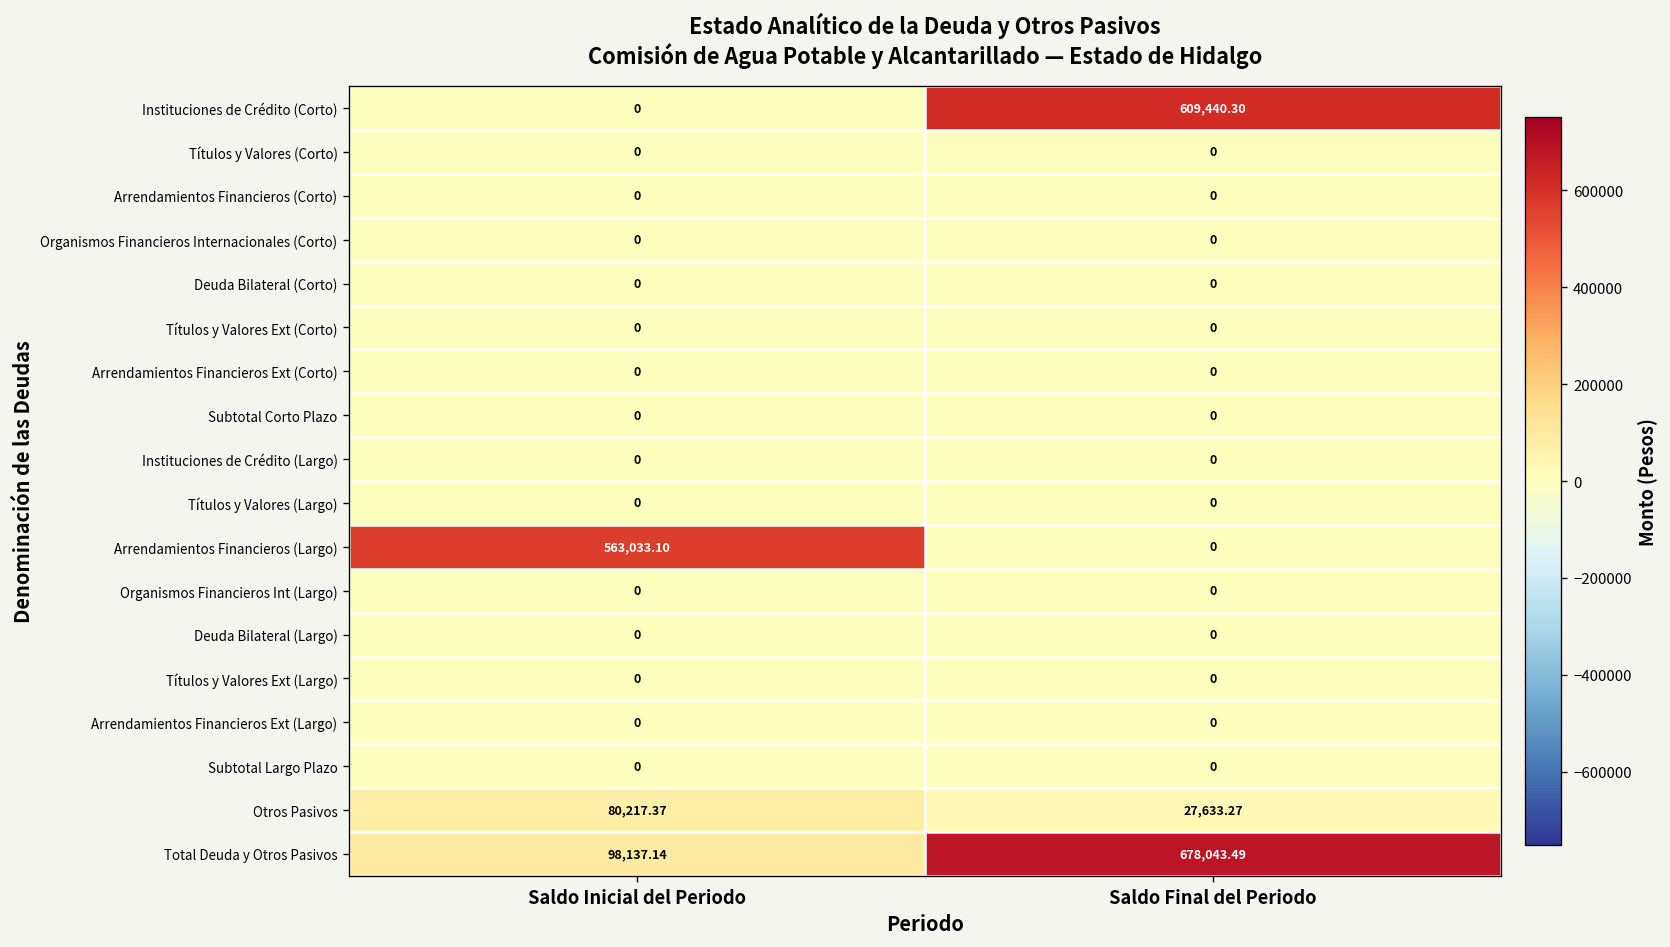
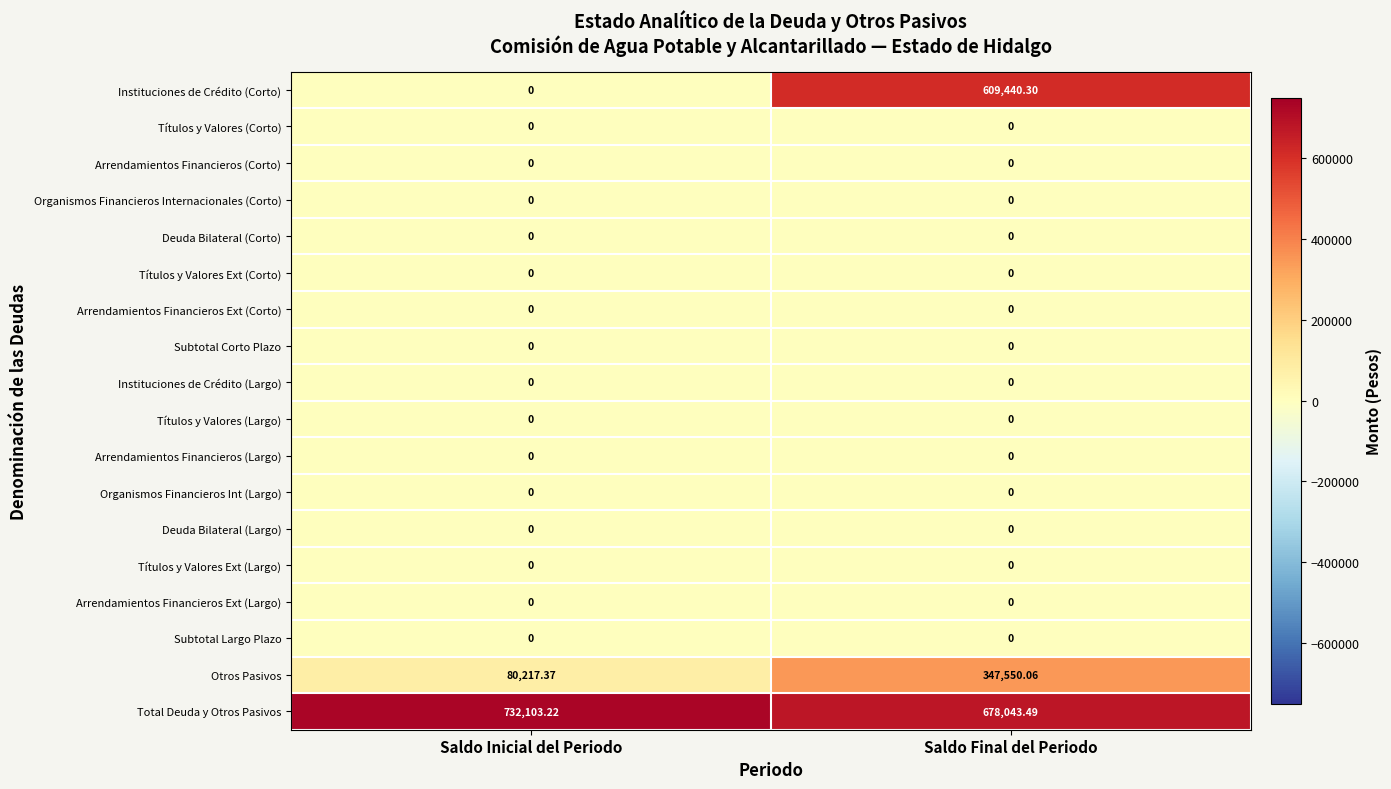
  {
    "Instituciones de Crédito (Corto)": {
      "Saldo Inicial del Periodo": "0",
      "Saldo Final del Periodo": "609,440.30"
    },
    "Títulos y Valores (Corto)": {
      "Saldo Inicial del Periodo": "0",
      "Saldo Final del Periodo": "0"
    },
    "Arrendamientos Financieros (Corto)": {
      "Saldo Inicial del Periodo": "0",
      "Saldo Final del Periodo": "0"
    },
    "Organismos Financieros Internacionales (Corto)": {
      "Saldo Inicial del Periodo": "0",
      "Saldo Final del Periodo": "0"
    },
    "Deuda Bilateral (Corto)": {
      "Saldo Inicial del Periodo": "0",
      "Saldo Final del Periodo": "0"
    },
    "Títulos y Valores Ext (Corto)": {
      "Saldo Inicial del Periodo": "0",
      "Saldo Final del Periodo": "0"
    },
    "Arrendamientos Financieros Ext (Corto)": {
      "Saldo Inicial del Periodo": "0",
      "Saldo Final del Periodo": "0"
    },
    "Subtotal Corto Plazo": {
      "Saldo Inicial del Periodo": "0",
      "Saldo Final del Periodo": "0"
    },
    "Instituciones de Crédito (Largo)": {
      "Saldo Inicial del Periodo": "0",
      "Saldo Final del Periodo": "0"
    },
    "Títulos y Valores (Largo)": {
      "Saldo Inicial del Periodo": "0",
      "Saldo Final del Periodo": "0"
    },
    "Arrendamientos Financieros (Largo)": {
-     "Saldo Inicial del Periodo": "563,033.10",
+     "Saldo Inicial del Periodo": "0",
      "Saldo Final del Periodo": "0"
    },
    "Organismos Financieros Int (Largo)": {
      "Saldo Inicial del Periodo": "0",
      "Saldo Final del Periodo": "0"
    },
    "Deuda Bilateral (Largo)": {
      "Saldo Inicial del Periodo": "0",
      "Saldo Final del Periodo": "0"
    },
    "Títulos y Valores Ext (Largo)": {
      "Saldo Inicial del Periodo": "0",
      "Saldo Final del Periodo": "0"
    },
    "Arrendamientos Financieros Ext (Largo)": {
      "Saldo Inicial del Periodo": "0",
      "Saldo Final del Periodo": "0"
    },
    "Subtotal Largo Plazo": {
      "Saldo Inicial del Periodo": "0",
      "Saldo Final del Periodo": "0"
    },
    "Otros Pasivos": {
      "Saldo Inicial del Periodo": "80,217.37",
-     "Saldo Final del Periodo": "27,633.27"
+     "Saldo Final del Periodo": "347,550.06"
    },
    "Total Deuda y Otros Pasivos": {
-     "Saldo Inicial del Periodo": "98,137.14",
+     "Saldo Inicial del Periodo": "732,103.22",
      "Saldo Final del Periodo": "678,043.49"
    }
  }
